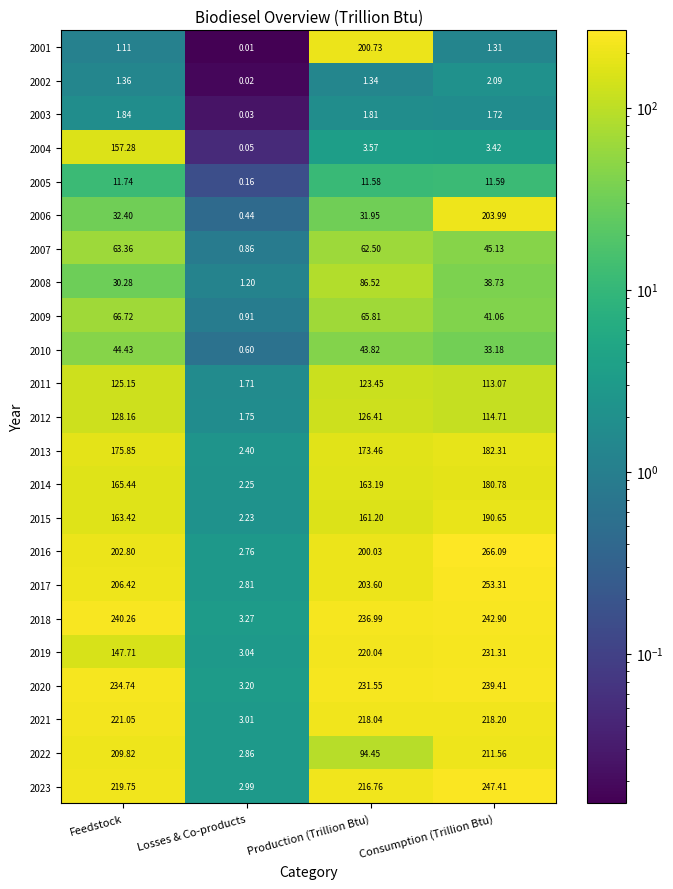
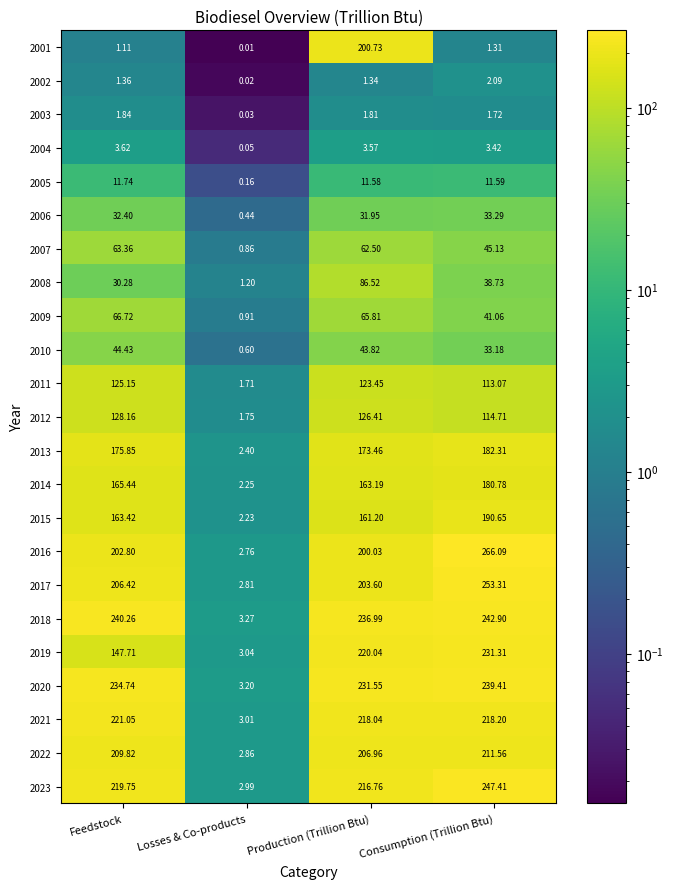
  {
    "2001": {
      "Feedstock": 1.11,
      "Losses & Co-products": 0.01,
      "Production (Trillion Btu)": 200.73,
      "Consumption (Trillion Btu)": 1.31
    },
    "2002": {
      "Feedstock": 1.36,
      "Losses & Co-products": 0.02,
      "Production (Trillion Btu)": 1.34,
      "Consumption (Trillion Btu)": 2.09
    },
    "2003": {
      "Feedstock": 1.84,
      "Losses & Co-products": 0.03,
      "Production (Trillion Btu)": 1.81,
      "Consumption (Trillion Btu)": 1.72
    },
    "2004": {
-     "Feedstock": 157.28,
+     "Feedstock": 3.62,
      "Losses & Co-products": 0.05,
      "Production (Trillion Btu)": 3.57,
      "Consumption (Trillion Btu)": 3.42
    },
    "2005": {
      "Feedstock": 11.74,
      "Losses & Co-products": 0.16,
      "Production (Trillion Btu)": 11.58,
      "Consumption (Trillion Btu)": 11.59
    },
    "2006": {
      "Feedstock": 32.40,
      "Losses & Co-products": 0.44,
      "Production (Trillion Btu)": 31.95,
-     "Consumption (Trillion Btu)": 203.99
+     "Consumption (Trillion Btu)": 33.29
    },
    "2007": {
      "Feedstock": 63.36,
      "Losses & Co-products": 0.86,
      "Production (Trillion Btu)": 62.50,
      "Consumption (Trillion Btu)": 45.13
    },
    "2008": {
      "Feedstock": 30.28,
      "Losses & Co-products": 1.20,
      "Production (Trillion Btu)": 86.52,
      "Consumption (Trillion Btu)": 38.73
    },
    "2009": {
      "Feedstock": 66.72,
      "Losses & Co-products": 0.91,
      "Production (Trillion Btu)": 65.81,
      "Consumption (Trillion Btu)": 41.06
    },
    "2010": {
      "Feedstock": 44.43,
      "Losses & Co-products": 0.60,
      "Production (Trillion Btu)": 43.82,
      "Consumption (Trillion Btu)": 33.18
    },
    "2011": {
      "Feedstock": 125.15,
      "Losses & Co-products": 1.71,
      "Production (Trillion Btu)": 123.45,
      "Consumption (Trillion Btu)": 113.07
    },
    "2012": {
      "Feedstock": 128.16,
      "Losses & Co-products": 1.75,
      "Production (Trillion Btu)": 126.41,
      "Consumption (Trillion Btu)": 114.71
    },
    "2013": {
      "Feedstock": 175.85,
      "Losses & Co-products": 2.40,
      "Production (Trillion Btu)": 173.46,
      "Consumption (Trillion Btu)": 182.31
    },
    "2014": {
      "Feedstock": 165.44,
      "Losses & Co-products": 2.25,
      "Production (Trillion Btu)": 163.19,
      "Consumption (Trillion Btu)": 180.78
    },
    "2015": {
      "Feedstock": 163.42,
      "Losses & Co-products": 2.23,
      "Production (Trillion Btu)": 161.20,
      "Consumption (Trillion Btu)": 190.65
    },
    "2016": {
      "Feedstock": 202.80,
      "Losses & Co-products": 2.76,
      "Production (Trillion Btu)": 200.03,
      "Consumption (Trillion Btu)": 266.09
    },
    "2017": {
      "Feedstock": 206.42,
      "Losses & Co-products": 2.81,
      "Production (Trillion Btu)": 203.60,
      "Consumption (Trillion Btu)": 253.31
    },
    "2018": {
      "Feedstock": 240.26,
      "Losses & Co-products": 3.27,
      "Production (Trillion Btu)": 236.99,
      "Consumption (Trillion Btu)": 242.90
    },
    "2019": {
      "Feedstock": 147.71,
      "Losses & Co-products": 3.04,
      "Production (Trillion Btu)": 220.04,
      "Consumption (Trillion Btu)": 231.31
    },
    "2020": {
      "Feedstock": 234.74,
      "Losses & Co-products": 3.20,
      "Production (Trillion Btu)": 231.55,
      "Consumption (Trillion Btu)": 239.41
    },
    "2021": {
      "Feedstock": 221.05,
      "Losses & Co-products": 3.01,
      "Production (Trillion Btu)": 218.04,
      "Consumption (Trillion Btu)": 218.20
    },
    "2022": {
      "Feedstock": 209.82,
      "Losses & Co-products": 2.86,
-     "Production (Trillion Btu)": 94.45,
+     "Production (Trillion Btu)": 206.96,
      "Consumption (Trillion Btu)": 211.56
    },
    "2023": {
      "Feedstock": 219.75,
      "Losses & Co-products": 2.99,
      "Production (Trillion Btu)": 216.76,
      "Consumption (Trillion Btu)": 247.41
    }
  }
